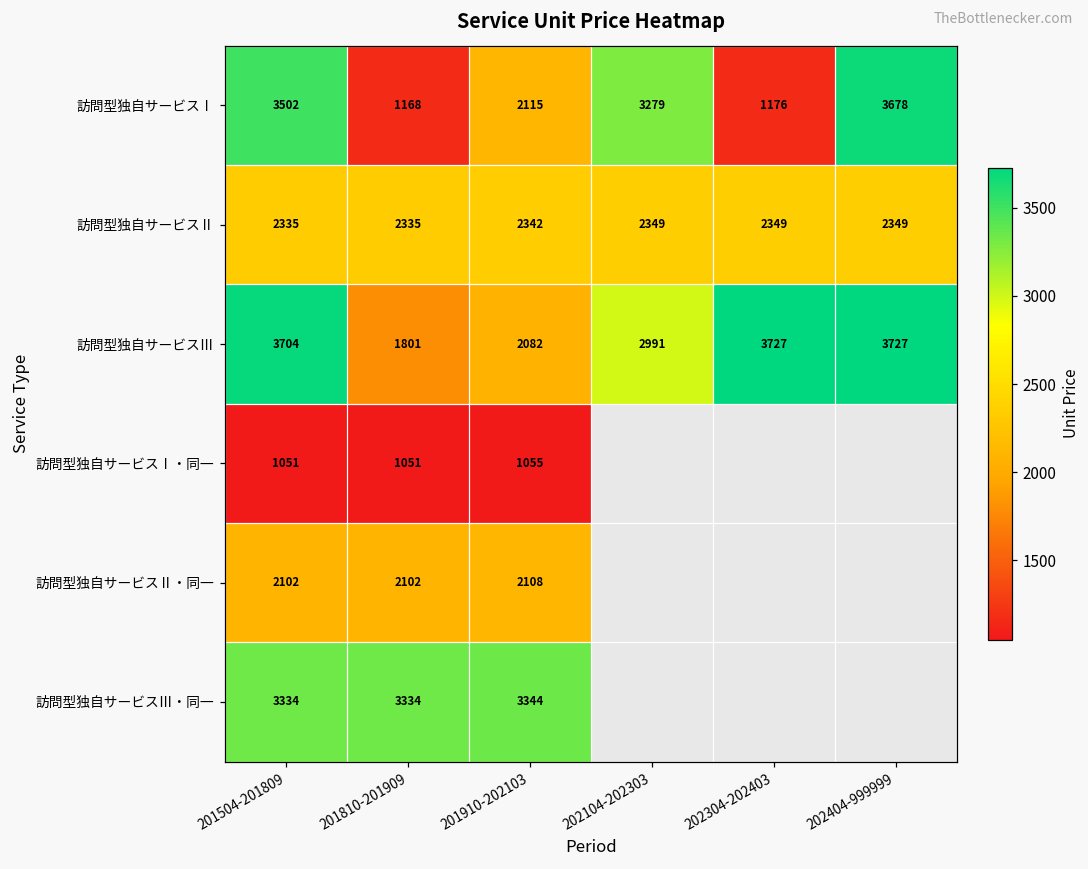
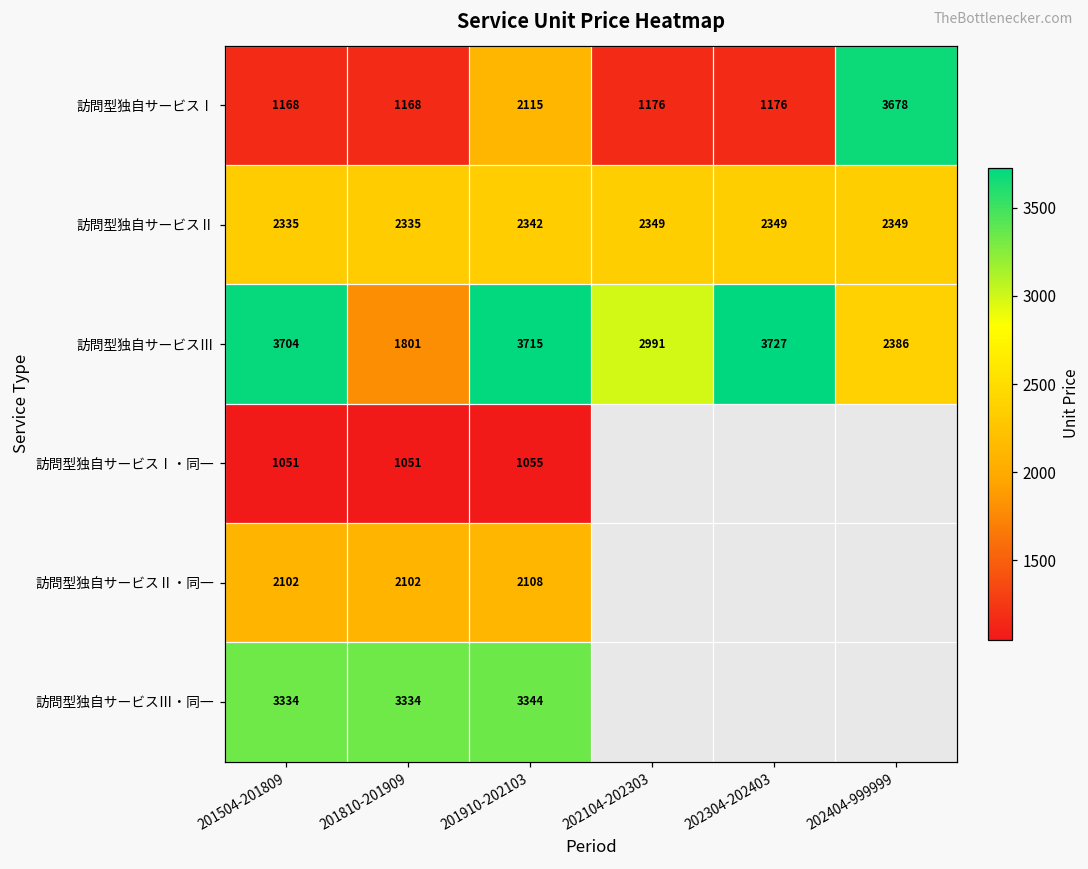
  {
    "訪問型独自サービスⅠ": {
-     "201504-201809": 3502,
+     "201504-201809": 1168,
      "201810-201909": 1168,
      "201910-202103": 2115,
-     "202104-202303": 3279,
+     "202104-202303": 1176,
      "202304-202403": 1176,
      "202404-999999": 3678
    },
    "訪問型独自サービスⅡ": {
      "201504-201809": 2335,
      "201810-201909": 2335,
      "201910-202103": 2342,
      "202104-202303": 2349,
      "202304-202403": 2349,
      "202404-999999": 2349
    },
    "訪問型独自サービスⅢ": {
      "201504-201809": 3704,
      "201810-201909": 1801,
-     "201910-202103": 2082,
+     "201910-202103": 3715,
      "202104-202303": 2991,
      "202304-202403": 3727,
-     "202404-999999": 3727
+     "202404-999999": 2386
    },
    "訪問型独自サービスⅠ・同一": {
      "201504-201809": 1051,
      "201810-201909": 1051,
      "201910-202103": 1055
    },
    "訪問型独自サービスⅡ・同一": {
      "201504-201809": 2102,
      "201810-201909": 2102,
      "201910-202103": 2108
    },
    "訪問型独自サービスⅢ・同一": {
      "201504-201809": 3334,
      "201810-201909": 3334,
      "201910-202103": 3344
    }
  }
